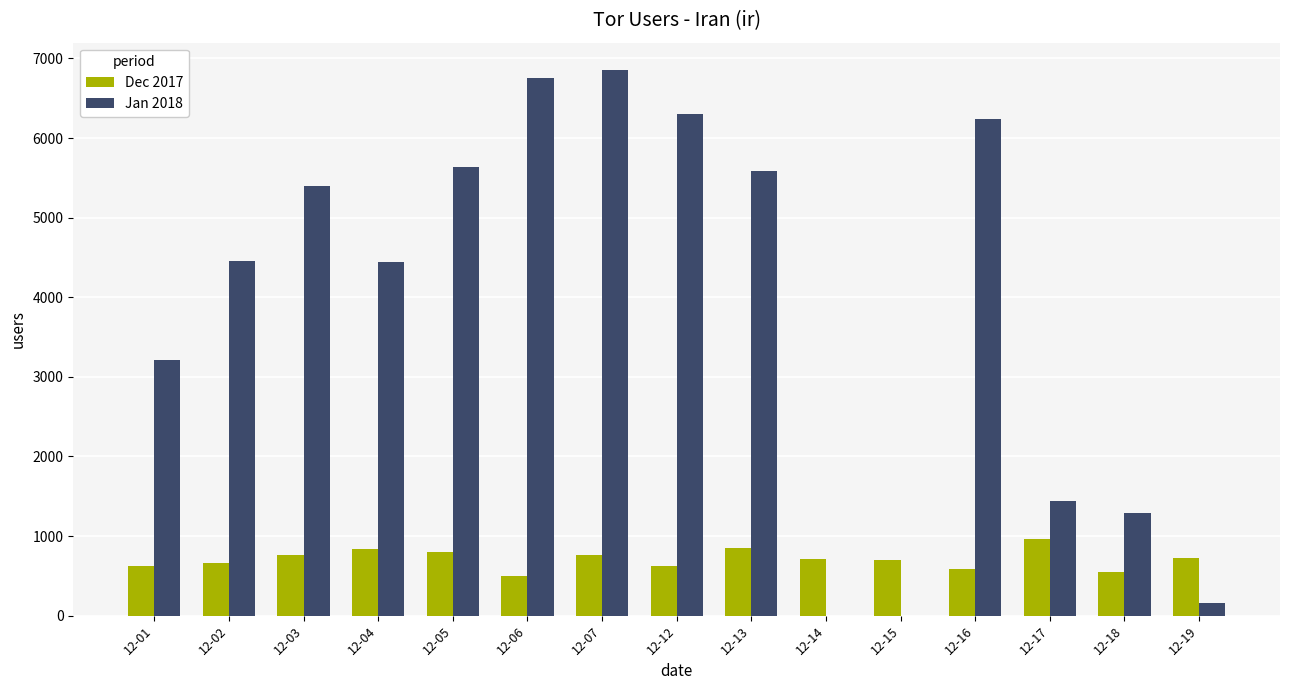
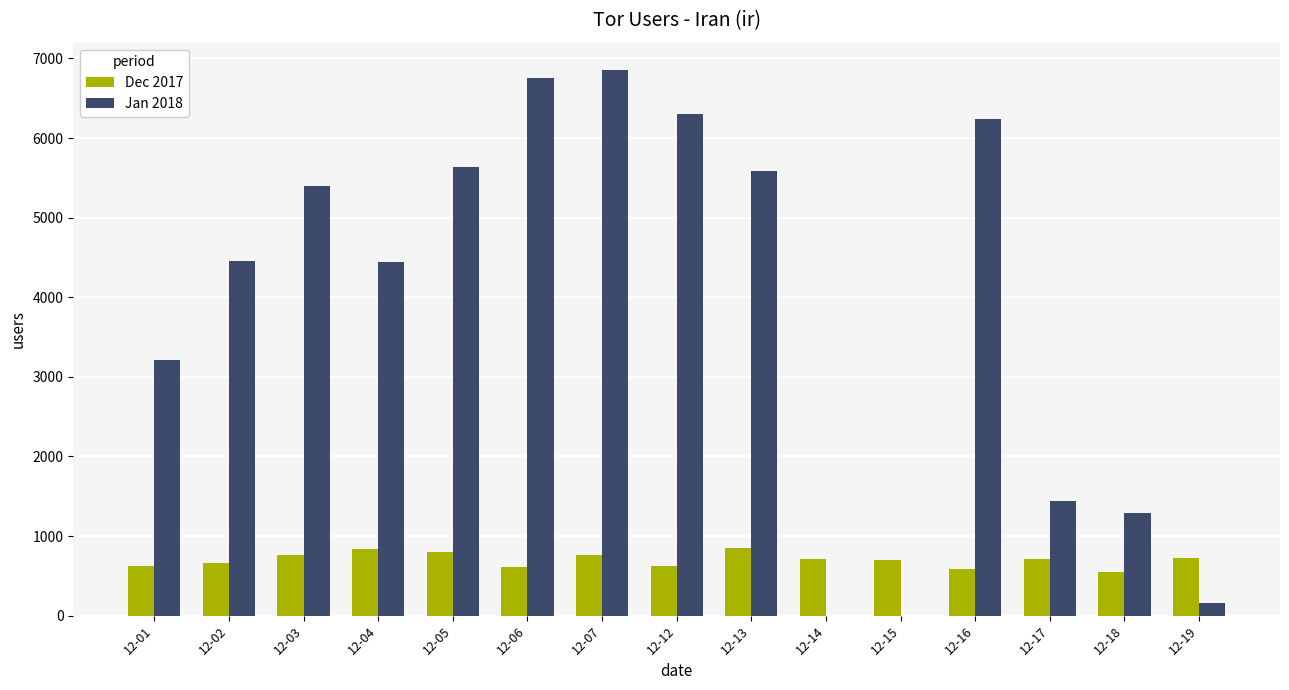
  {
    "Dec 2017": {
      "12-01": 600,
      "12-02": 700,
      "12-03": 800,
      "12-04": 800,
      "12-05": 800,
-     "12-06": 500,
+     "12-06": 600,
      "12-07": 800,
      "12-12": 600,
      "12-13": 800,
      "12-14": 700,
      "12-15": 700,
      "12-16": 600,
-     "12-17": 1000,
+     "12-17": 700,
      "12-18": 600,
      "12-19": 700
    },
    "Jan 2018": {
      "12-01": 3200,
      "12-02": 4500,
      "12-03": 5400,
      "12-04": 4400,
      "12-05": 5600,
      "12-06": 6800,
      "12-07": 6900,
      "12-12": 6300,
      "12-13": 5600,
      "12-14": 0,
      "12-15": 0,
      "12-16": 6200,
      "12-17": 1400,
      "12-18": 1300,
      "12-19": 200
    }
  }
